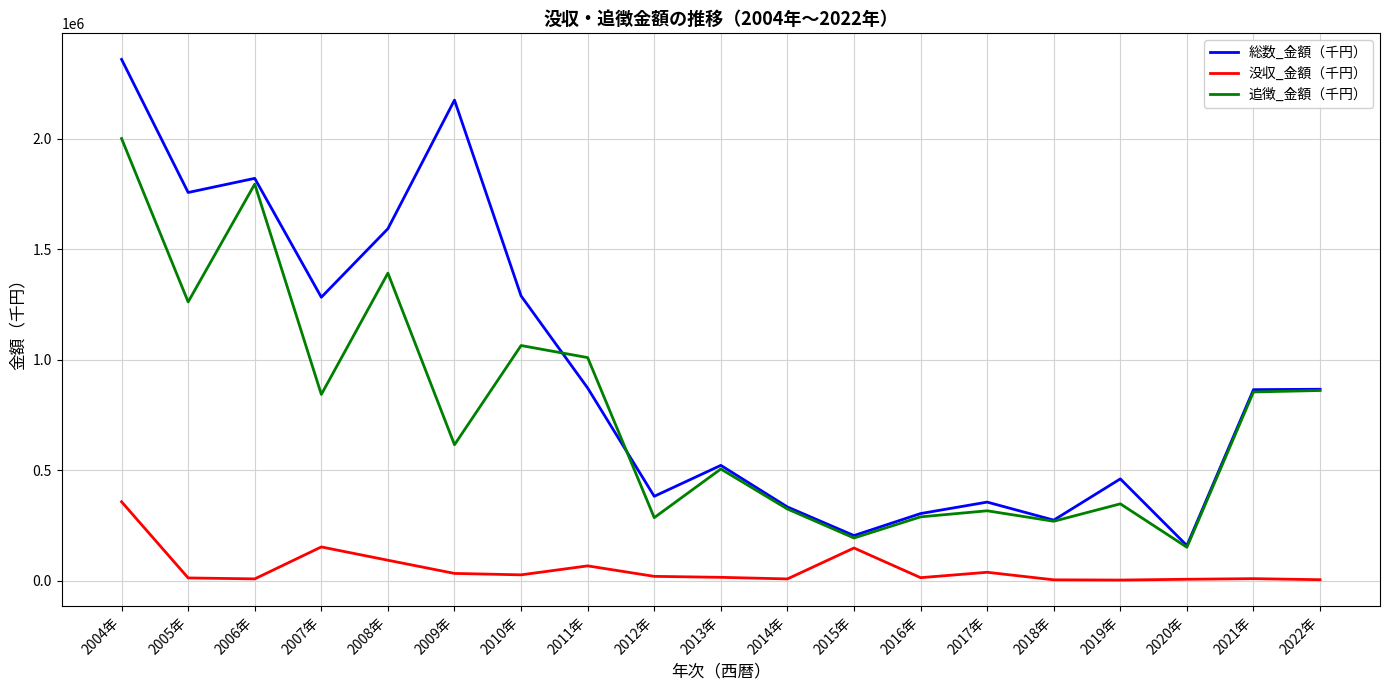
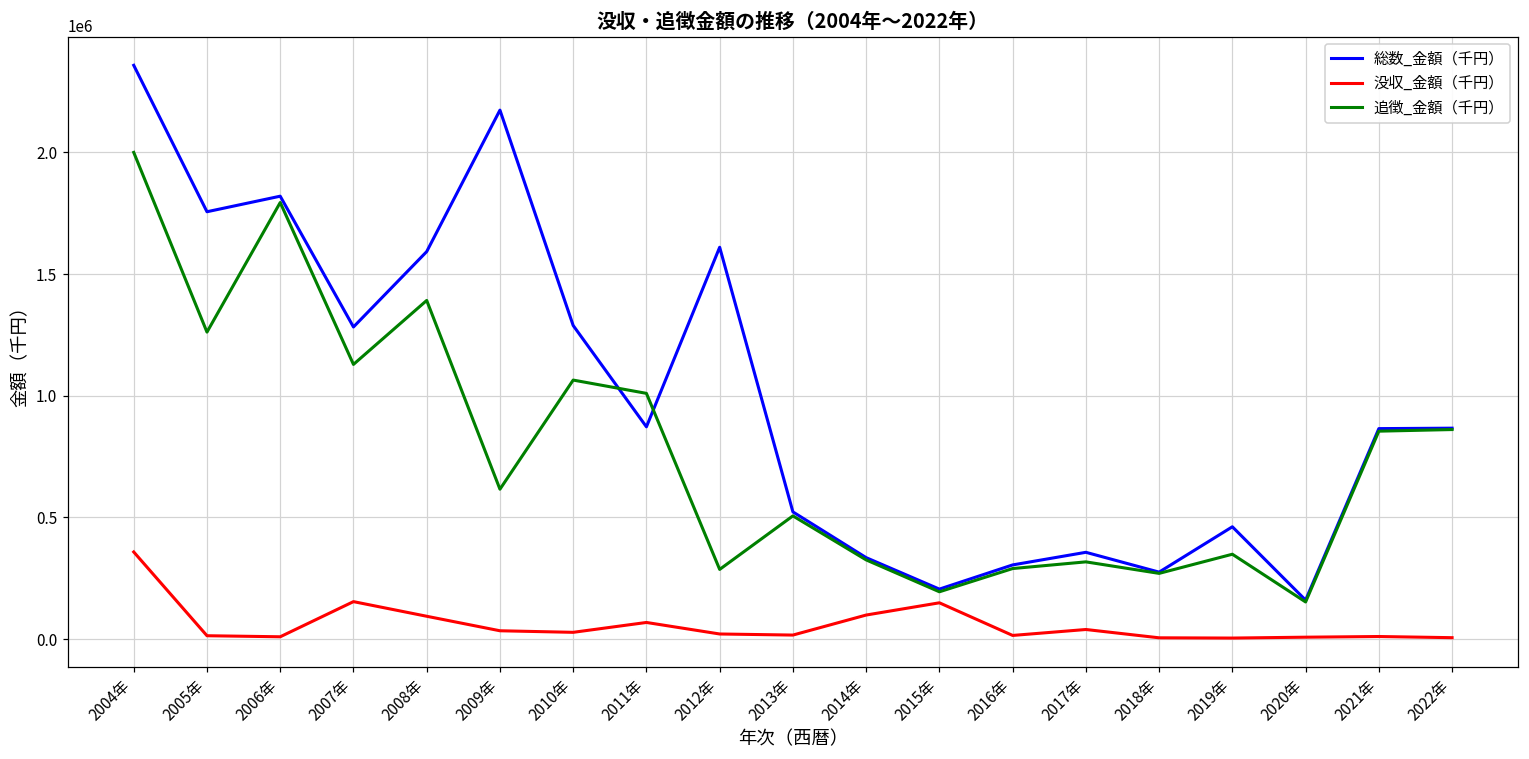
  {
    "総数_金額（千円）": {
      "2004年": 2360000,
      "2005年": 1760000,
      "2006年": 1820000,
      "2007年": 1280000,
      "2008年": 1590000,
      "2009年": 2170000,
      "2010年": 1290000,
      "2011年": 870000,
-     "2012年": 380000,
+     "2012年": 1610000,
      "2013年": 520000,
      "2016年": 300000,
      "2017年": 360000,
      "2019年": 460000
    },
    "没収_金額（千円）": {
      "2004年": 360000,
      "2005年": 10000,
      "2006年": 10000,
      "2007年": 150000,
      "2008年": 90000,
      "2009年": 30000,
      "2010年": 30000,
      "2011年": 70000,
      "2012年": 20000,
      "2013年": 20000,
-     "2014年": 10000,
+     "2014年": 100000,
      "2015年": 150000,
      "2016年": 10000,
      "2017年": 40000,
      "2018年": 10000,
      "2019年": 0,
      "2020年": 10000,
      "2021年": 10000,
      "2022年": 10000
    },
    "追徴_金額（千円）": {
      "2004年": 2000000,
      "2005年": 1260000,
      "2006年": 1790000,
-     "2007年": 840000,
+     "2007年": 1130000,
      "2008年": 1390000,
      "2009年": 620000,
      "2010年": 1060000,
      "2011年": 1010000,
      "2012年": 290000,
      "2013年": 510000,
      "2016年": 290000,
      "2017年": 320000,
      "2019年": 350000
    }
  }
